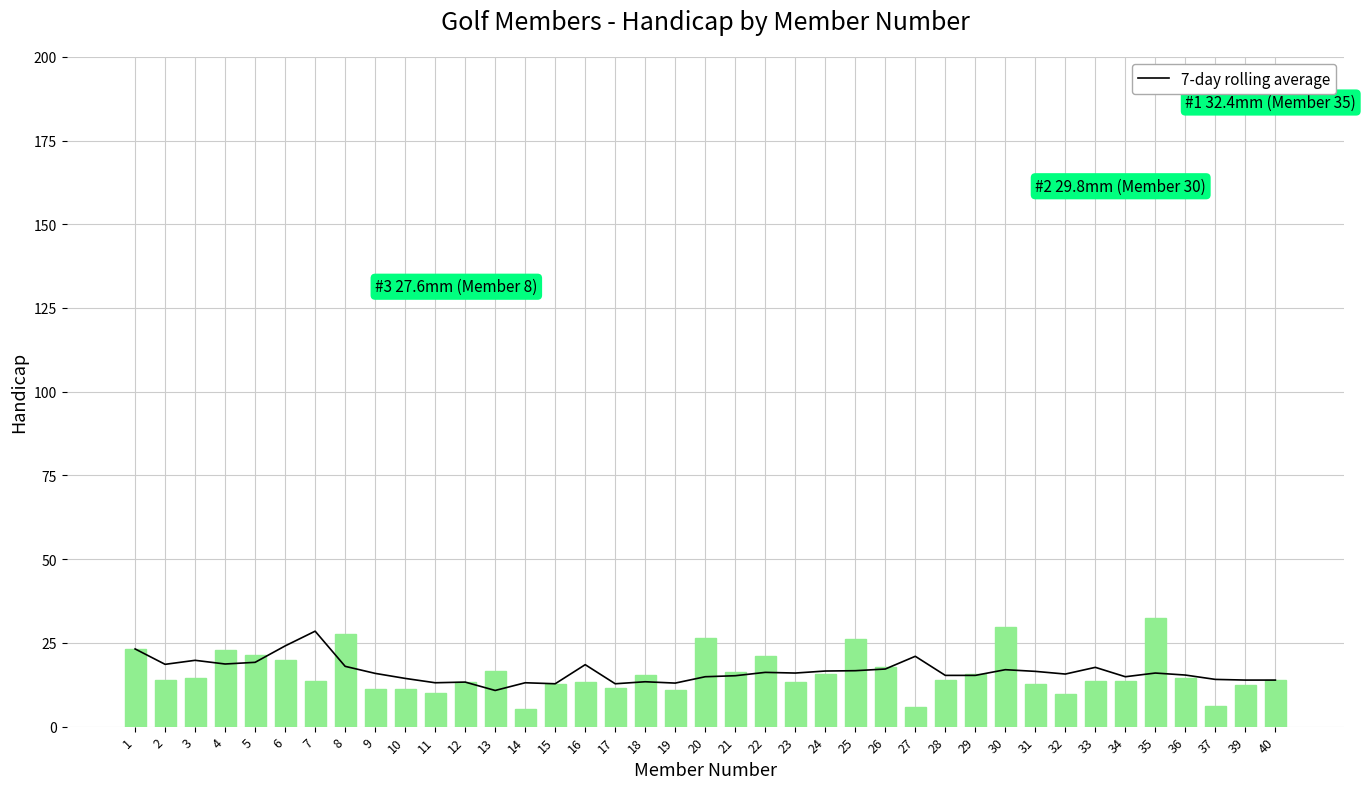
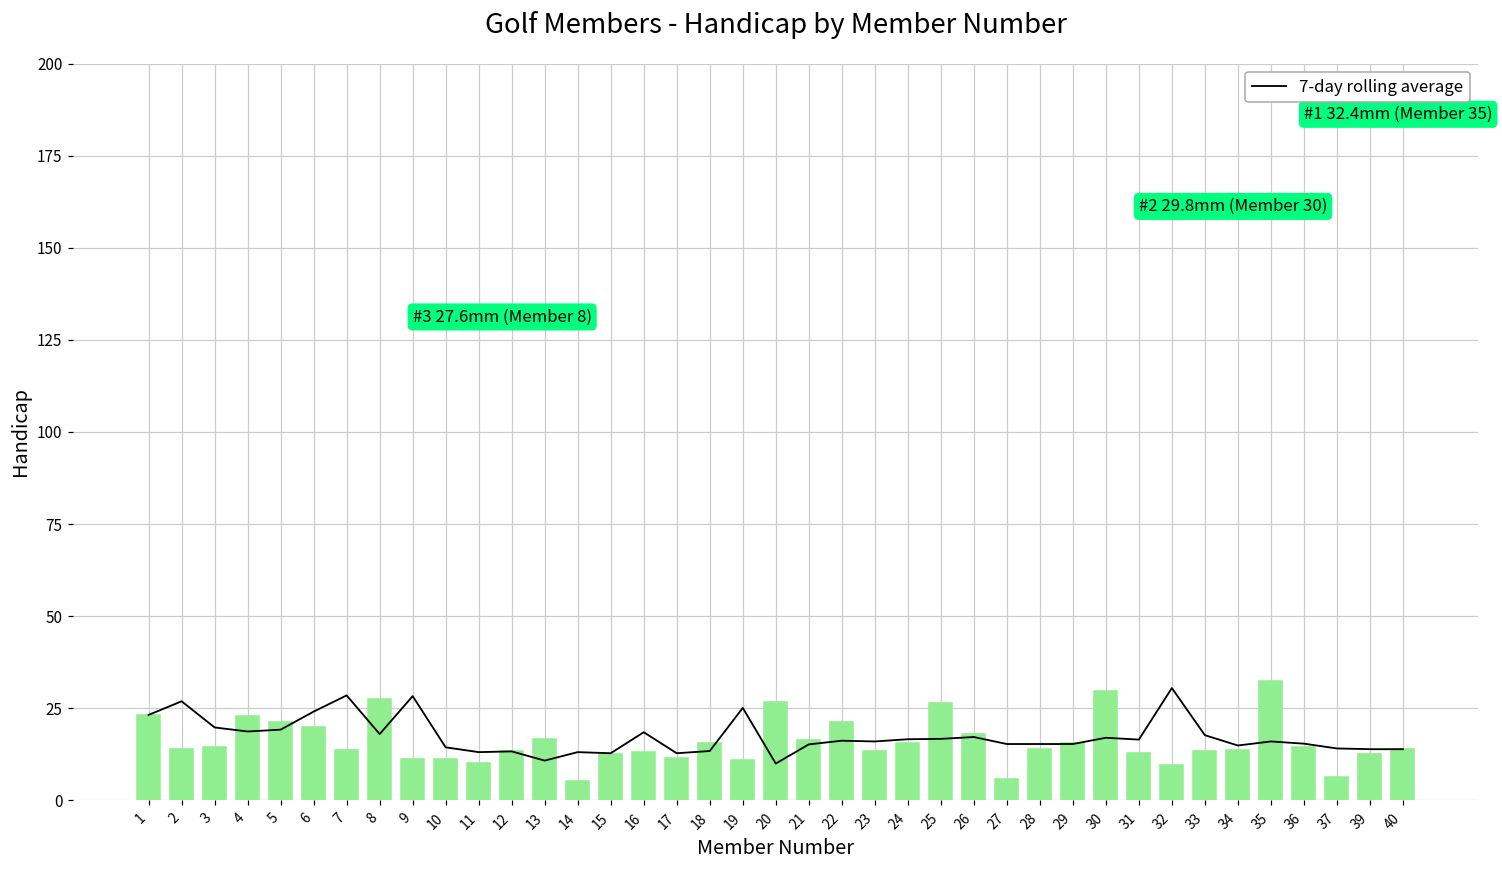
  {
    "7-day rolling average": {
      "1": 23,
-     "2": 19,
+     "2": 27,
      "3": 20,
      "4": 19,
      "5": 19,
      "6": 24,
      "7": 29,
      "8": 18,
-     "9": 16,
+     "9": 28,
      "10": 14,
      "11": 13,
      "12": 13,
      "13": 11,
      "14": 13,
      "15": 13,
      "16": 19,
      "17": 13,
      "18": 13,
-     "19": 13,
-     "20": 15,
+     "19": 25,
+     "20": 10,
      "21": 15,
      "22": 16,
      "23": 16,
      "24": 17,
      "25": 17,
      "26": 17,
-     "27": 21,
+     "27": 15,
      "28": 15,
      "29": 15,
      "30": 17,
      "31": 17,
-     "32": 16,
+     "32": 31,
      "33": 18,
      "34": 15,
      "35": 16,
      "36": 15,
      "37": 14,
      "39": 14,
      "40": 14
    }
  }
